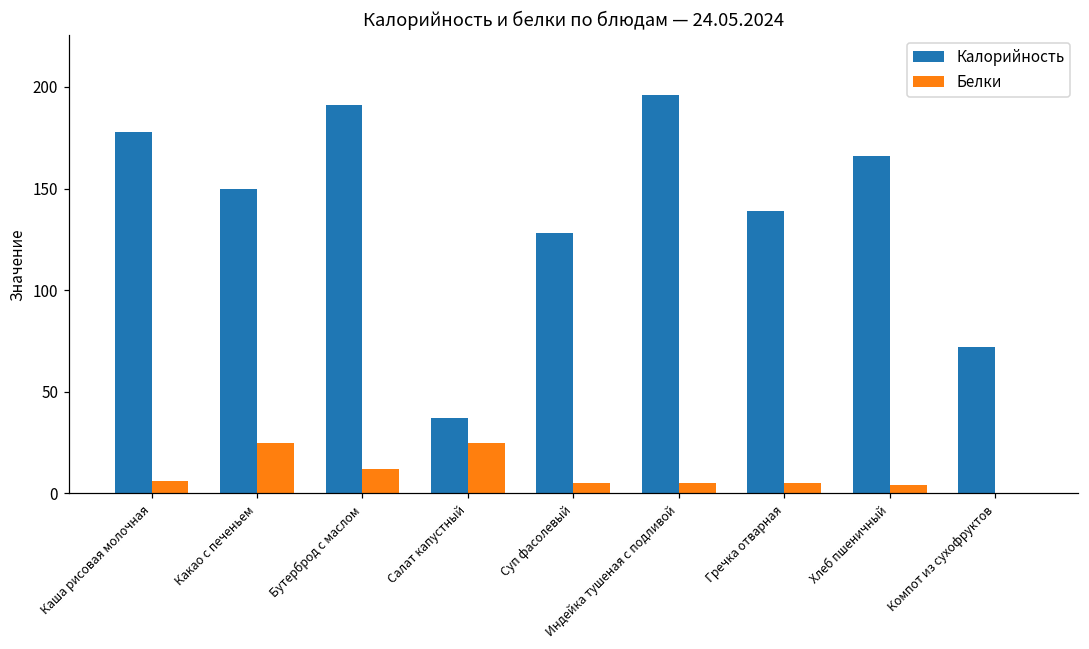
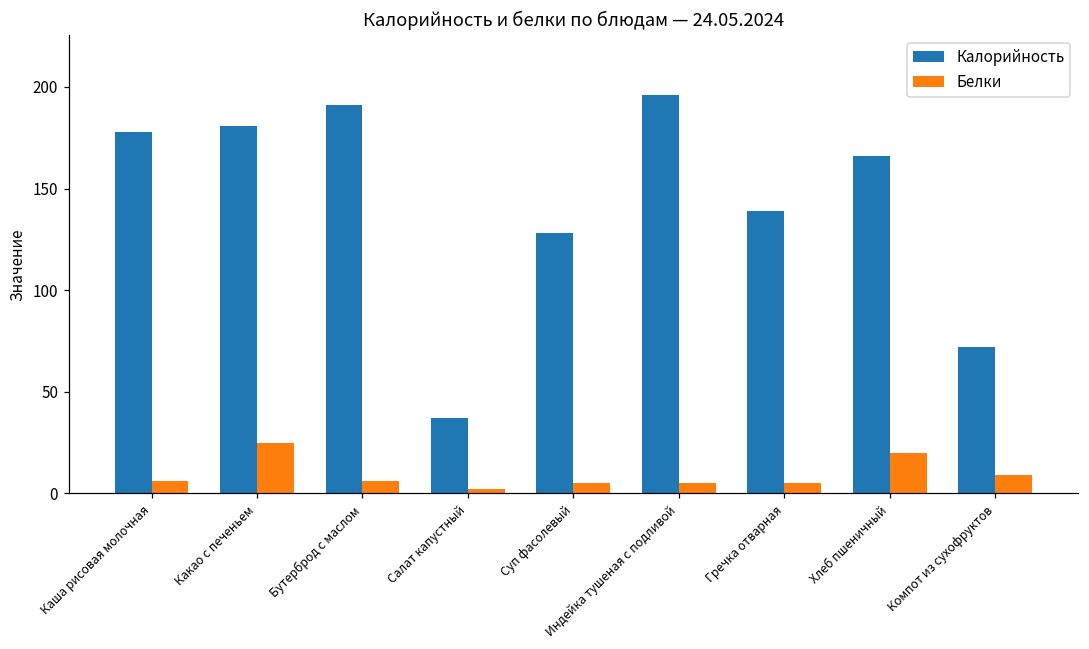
  {
    "Калорийность": {
      "Каша рисовая молочная": 178,
-     "Какао с печеньем": 150,
+     "Какао с печеньем": 181,
      "Бутерброд с маслом": 191,
      "Салат капустный": 37,
      "Суп фасолевый": 128,
      "Индейка тушеная с подливой": 196,
      "Гречка отварная": 139,
      "Хлеб пшеничный": 166,
      "Компот из сухофруктов": 72
    },
    "Белки": {
      "Каша рисовая молочная": 6,
      "Какао с печеньем": 25,
-     "Бутерброд с маслом": 12,
-     "Салат капустный": 25,
+     "Бутерброд с маслом": 6,
+     "Салат капустный": 2,
      "Суп фасолевый": 5,
      "Индейка тушеная с подливой": 5,
      "Гречка отварная": 5,
-     "Хлеб пшеничный": 4,
-     "Компот из сухофруктов": 0
+     "Хлеб пшеничный": 20,
+     "Компот из сухофруктов": 9
    }
  }
